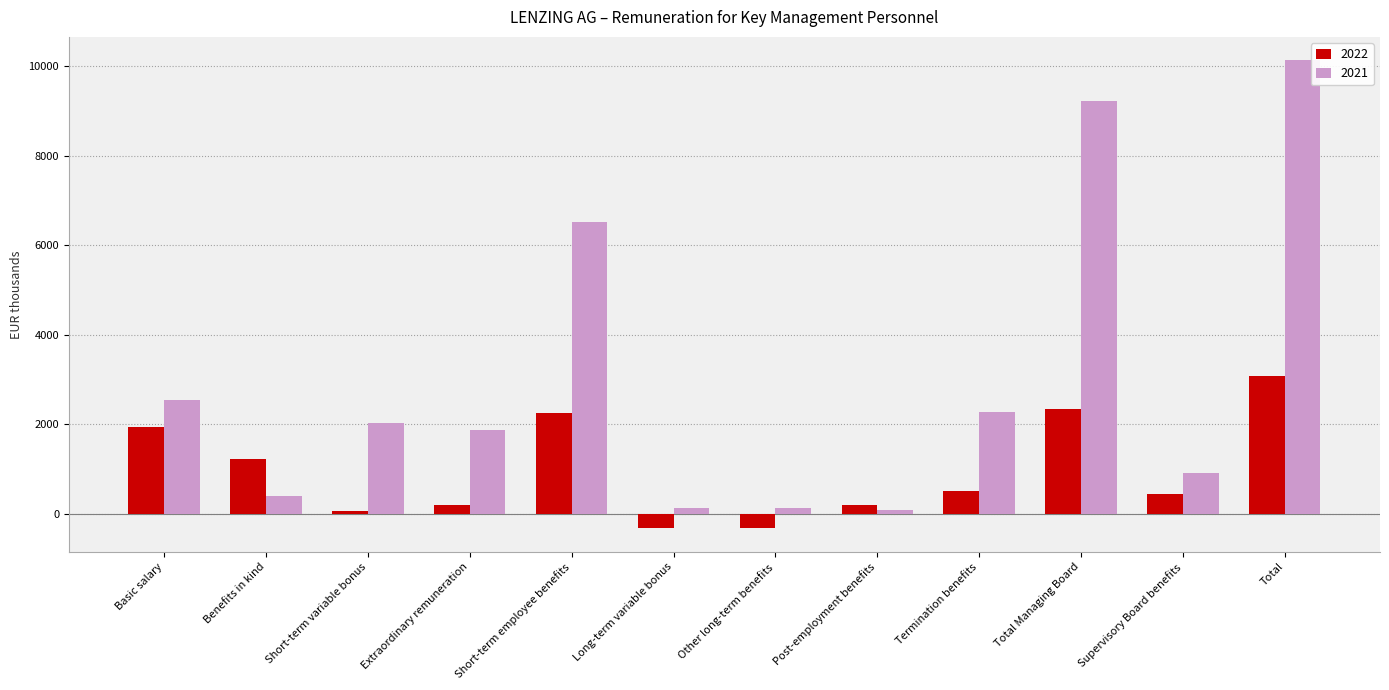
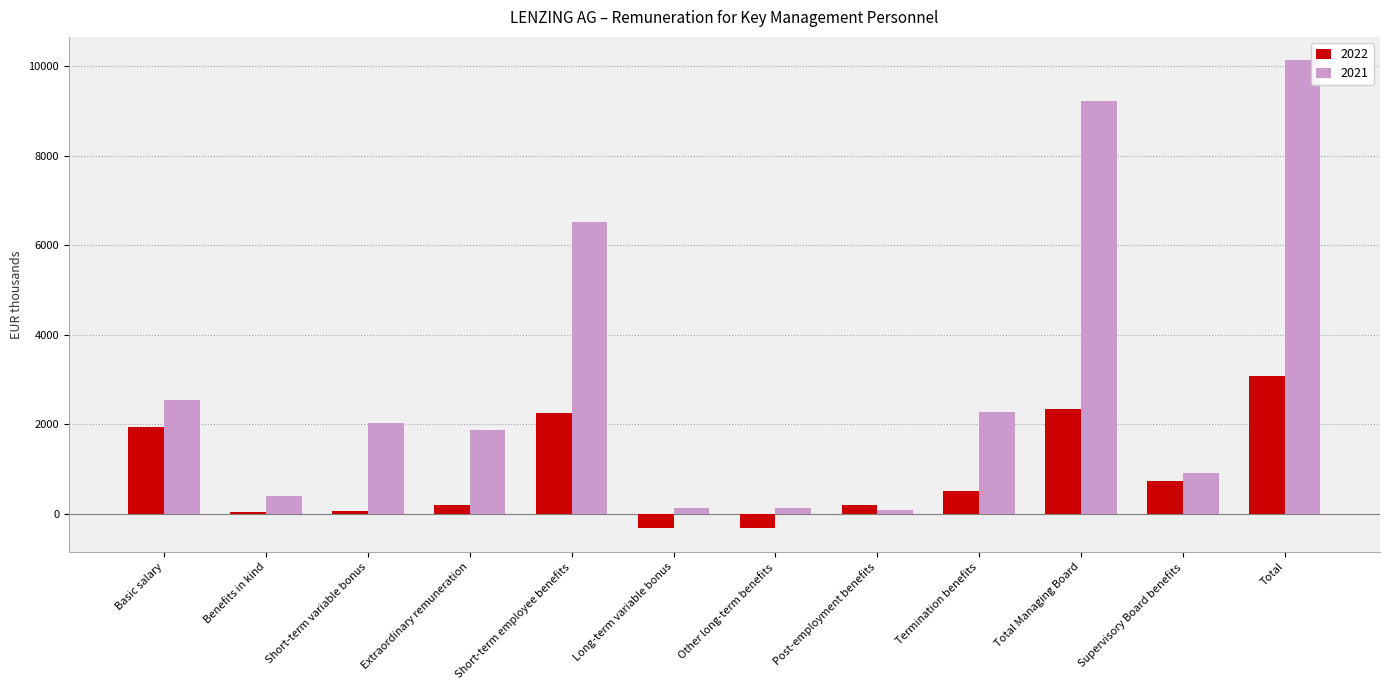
  {
    "2022": {
      "Basic salary": 1900,
-     "Benefits in kind": 1200,
+     "Benefits in kind": 0,
      "Short-term variable bonus": 100,
      "Extraordinary remuneration": 200,
      "Short-term employee benefits": 2300,
      "Long-term variable bonus": -300,
      "Other long-term benefits": -300,
      "Post-employment benefits": 200,
      "Termination benefits": 500,
      "Total Managing Board": 2300,
-     "Supervisory Board benefits": 500,
+     "Supervisory Board benefits": 700,
      "Total": 3100
    },
    "2021": {
      "Basic salary": 2500,
      "Benefits in kind": 400,
      "Short-term variable bonus": 2000,
      "Extraordinary remuneration": 1900,
      "Short-term employee benefits": 6500,
      "Long-term variable bonus": 100,
      "Other long-term benefits": 100,
      "Post-employment benefits": 100,
      "Termination benefits": 2300,
      "Total Managing Board": 9200,
      "Supervisory Board benefits": 900,
      "Total": 10100
    }
  }
